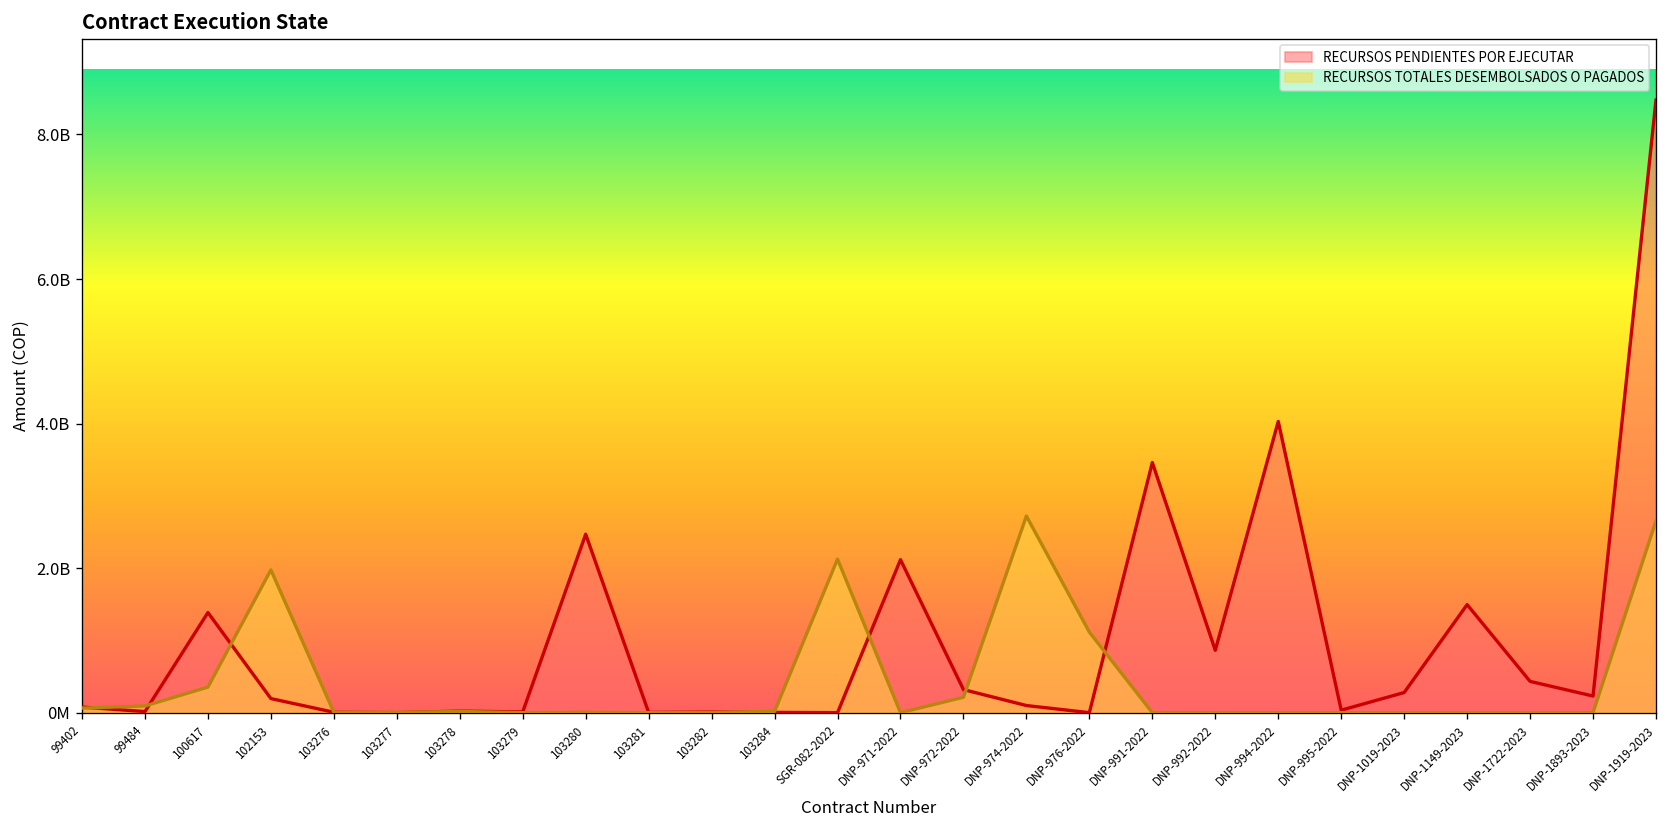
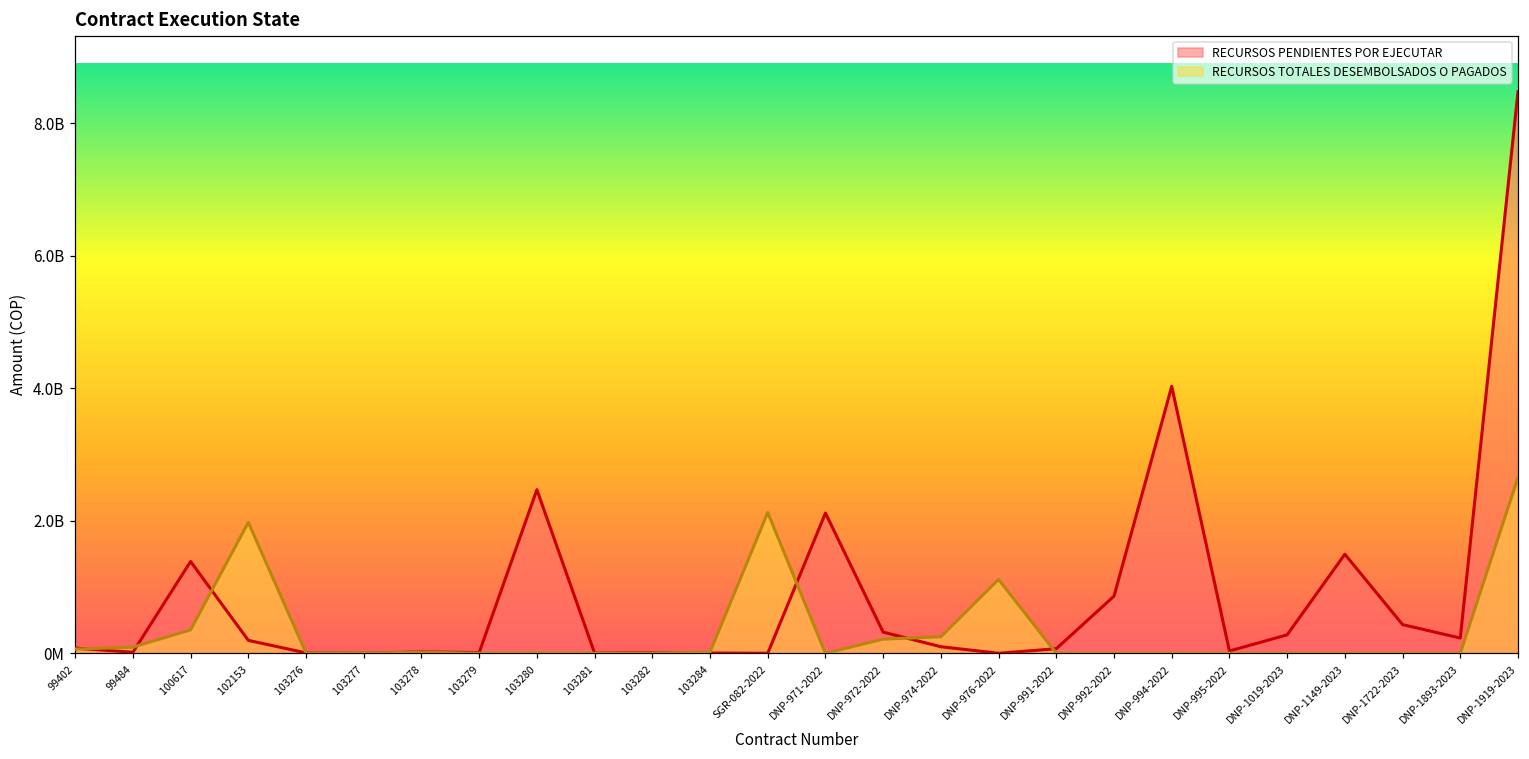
  {
    "RECURSOS PENDIENTES POR EJECUTAR": {
      "99484": 0,
      "100617": 1400000000,
      "102153": 200000000,
      "103280": 2500000000,
      "SGR-082-2022": 0,
      "DNP-971-2022": 2100000000,
      "DNP-972-2022": 300000000,
      "DNP-974-2022": 100000000,
      "DNP-976-2022": 0,
-     "DNP-991-2022": 3500000000,
+     "DNP-991-2022": 100000000,
      "DNP-992-2022": 900000000,
      "DNP-994-2022": 4000000000,
      "DNP-1019-2023": 300000000,
      "DNP-1149-2023": 1500000000,
      "DNP-1722-2023": 400000000,
      "DNP-1893-2023": 200000000,
      "DNP-1919-2023": 8500000000
    },
    "RECURSOS TOTALES DESEMBOLSADOS O PAGADOS": {
      "99484": 100000000,
      "100617": 400000000,
      "102153": 2000000000,
      "103280": 0,
      "SGR-082-2022": 2100000000,
      "DNP-971-2022": 0,
      "DNP-972-2022": 200000000,
-     "DNP-974-2022": 2700000000,
+     "DNP-974-2022": 200000000,
      "DNP-976-2022": 1100000000,
      "DNP-991-2022": 0,
      "DNP-992-2022": 0,
      "DNP-994-2022": 0,
      "DNP-1019-2023": 0,
      "DNP-1149-2023": 0,
      "DNP-1722-2023": 0,
      "DNP-1893-2023": 0,
      "DNP-1919-2023": 2700000000
    }
  }
